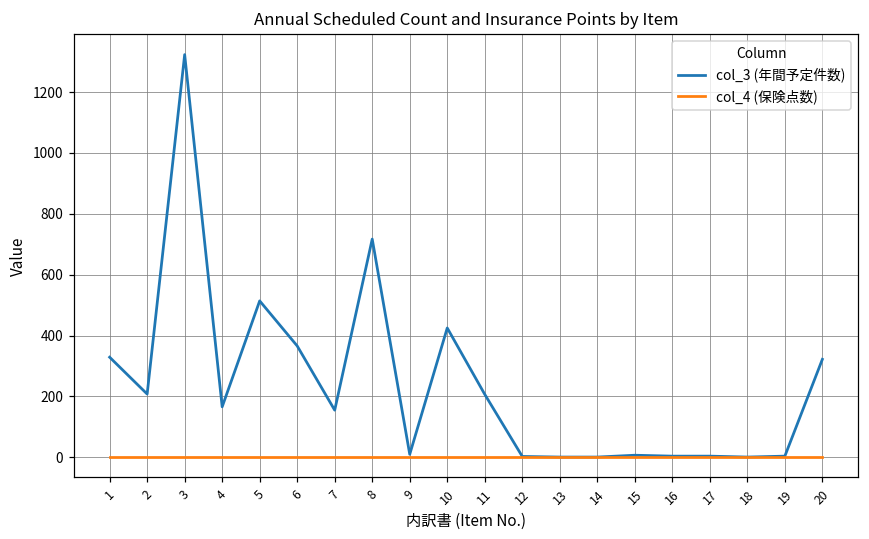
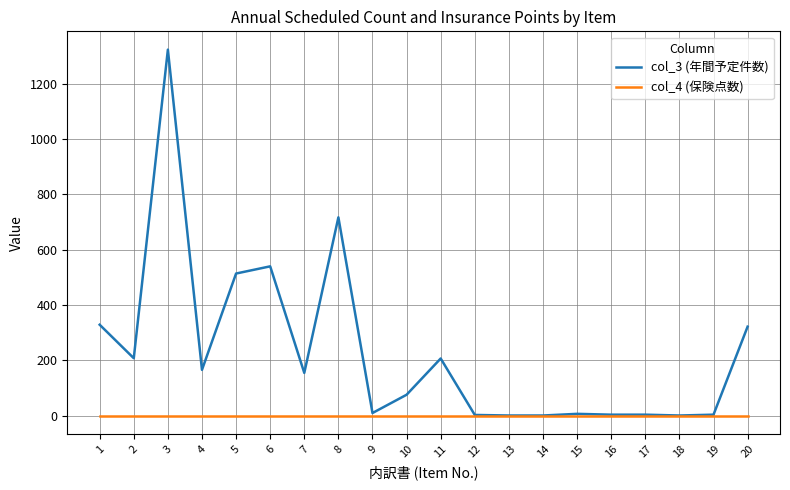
  {
    "col_3 (年間予定件数)": {
      "1": 330,
      "2": 210,
      "3": 1320,
      "4": 170,
      "5": 510,
-     "6": 370,
+     "6": 540,
      "7": 160,
      "8": 720,
      "9": 10,
-     "10": 430,
+     "10": 80,
      "11": 210,
      "20": 320
    },
    "col_4 (保険点数)": {
      "1": 0,
      "2": 0,
      "3": 0,
      "4": 0,
      "5": 0,
      "6": 0,
      "7": 0,
      "8": 0,
      "9": 0,
      "10": 0,
      "11": 0,
      "20": 0
    }
  }
